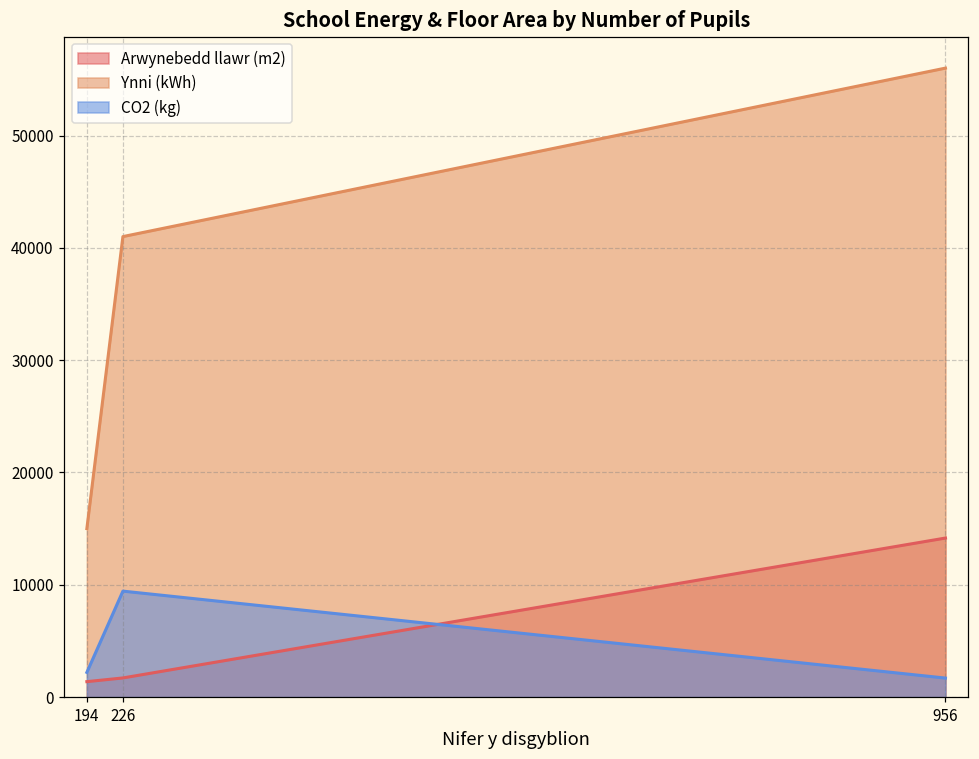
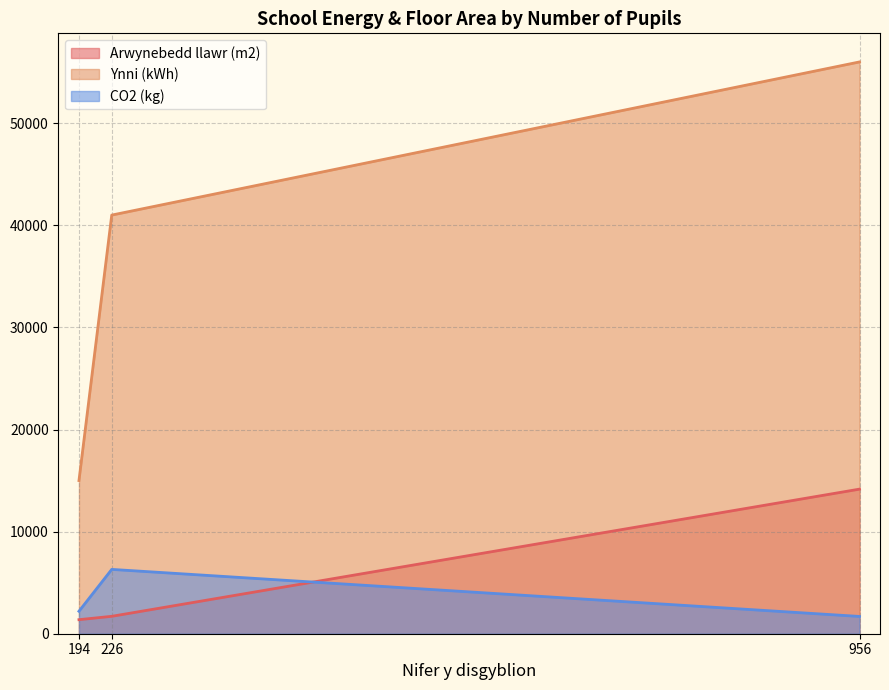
  {
    "CO2 (kg)": {
      "194": 2200,
-     "226": 9400,
+     "226": 6300,
      "956": 1700
    }
  }
